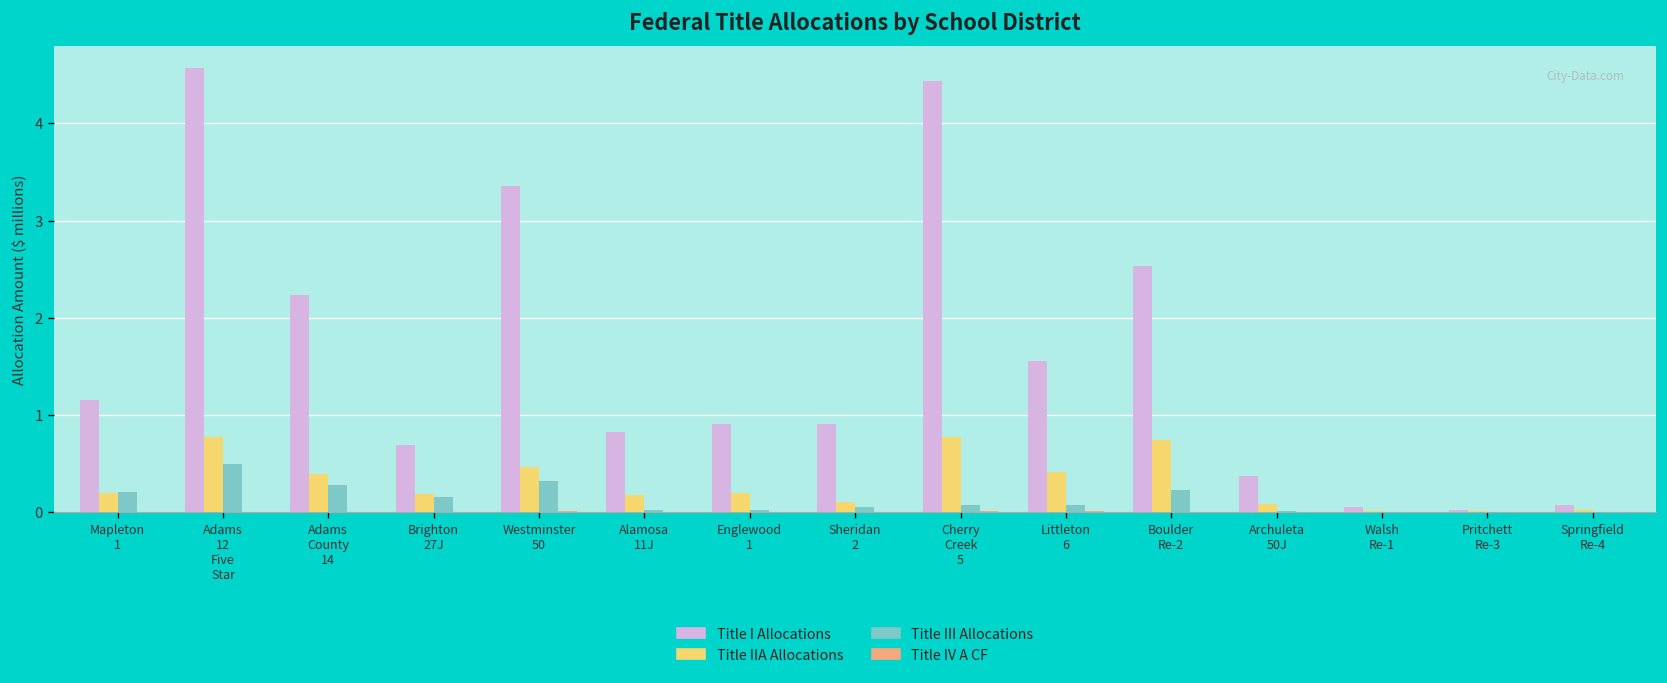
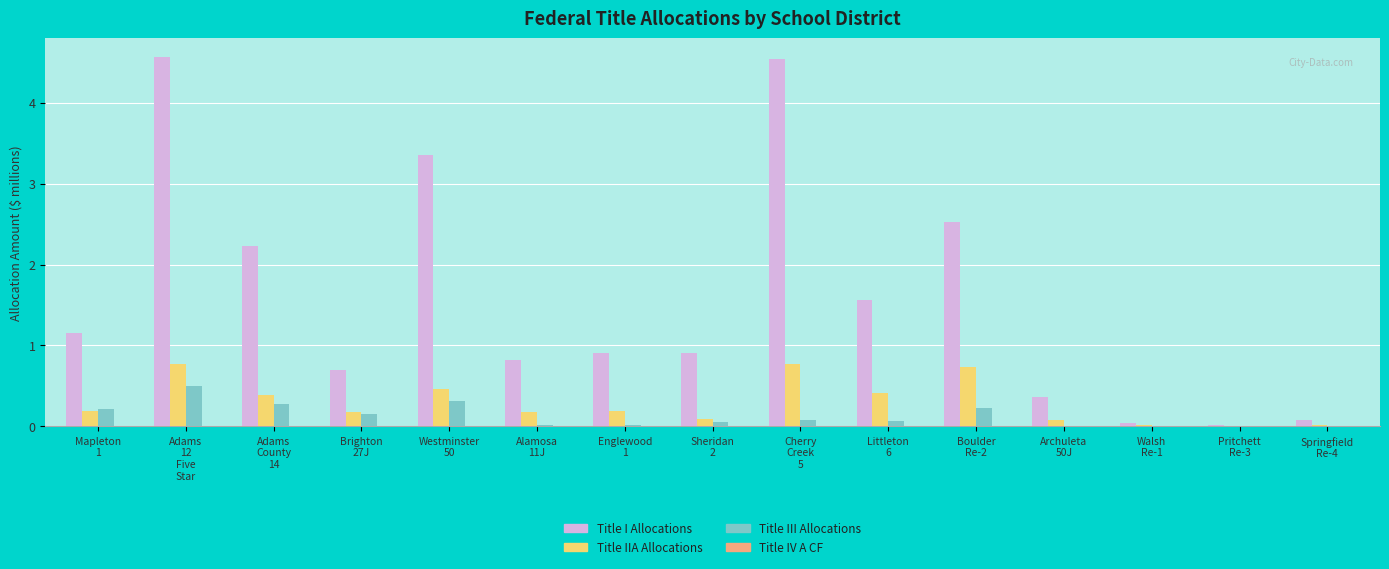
  {
    "Title I Allocations": {
      "Mapleton 1": 1.2,
      "Adams 12 Five Star": 4.6,
      "Adams County 14": 2.2,
      "Brighton 27J": 0.7,
      "Westminster 50": 3.4,
      "Alamosa 11J": 0.8,
      "Englewood 1": 0.9,
      "Sheridan 2": 0.9,
-     "Cherry Creek 5": 4.4,
+     "Cherry Creek 5": 4.5,
      "Littleton 6": 1.6,
      "Boulder Re-2": 2.5,
      "Archuleta 50J": 0.4,
      "Walsh Re-1": 0.0,
      "Springfield Re-4": 0.1
    },
    "Title III Allocations": {
      "Mapleton 1": 0.2,
      "Adams 12 Five Star": 0.5,
      "Adams County 14": 0.3,
      "Brighton 27J": 0.2,
      "Westminster 50": 0.3,
      "Sheridan 2": 0.0,
      "Cherry Creek 5": 0.1,
      "Littleton 6": 0.1,
      "Boulder Re-2": 0.2,
      "Pritchett Re-3": 0.0
    }
  }
